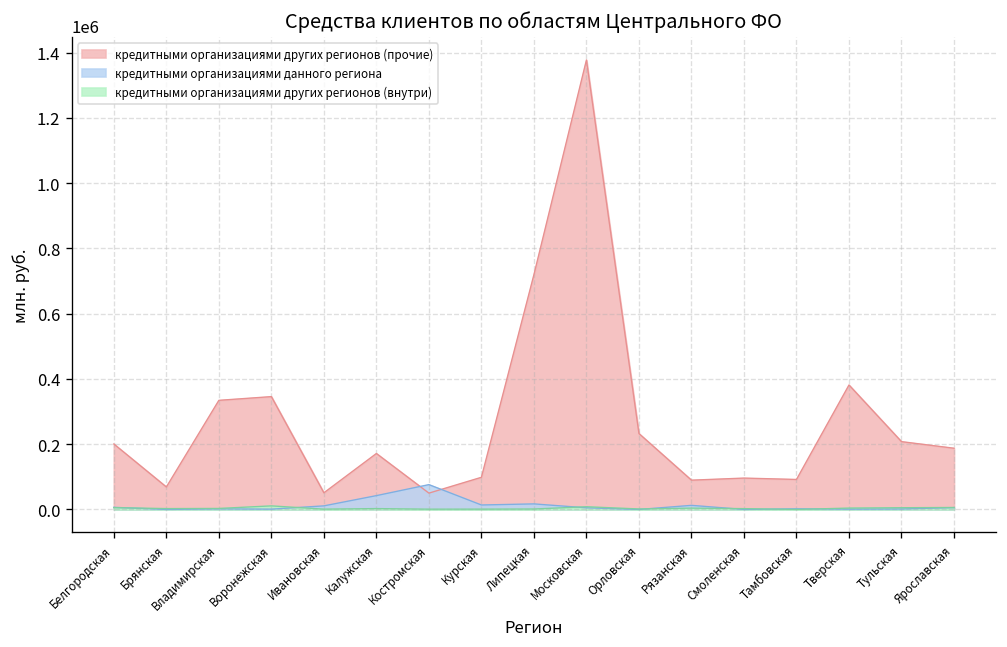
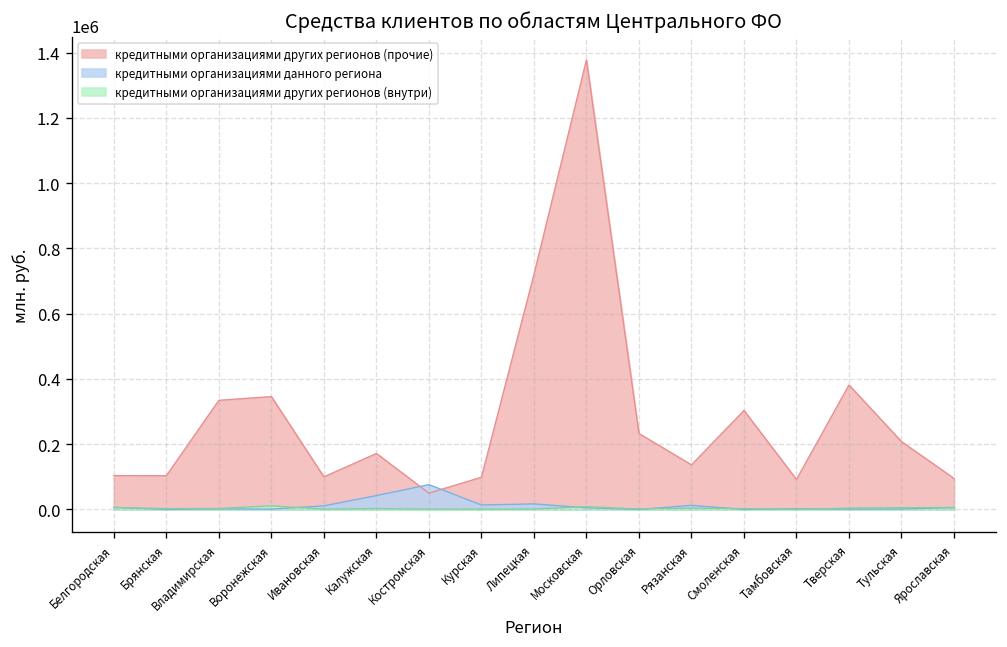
  {
    "кредитными организациями других регионов (прочие)": {
-     "Белгородская": 200000,
-     "Брянская": 70000,
+     "Белгородская": 100000,
+     "Брянская": 100000,
      "Владимирская": 330000,
      "Воронежская": 350000,
-     "Ивановская": 50000,
+     "Ивановская": 100000,
      "Калужская": 170000,
      "Костромская": 50000,
      "Курская": 100000,
      "Липецкая": 720000,
      "Московская": 1380000,
      "Орловская": 230000,
-     "Рязанская": 90000,
-     "Смоленская": 100000,
+     "Рязанская": 140000,
+     "Смоленская": 300000,
      "Тамбовская": 90000,
      "Тверская": 380000,
      "Тульская": 210000,
-     "Ярославская": 190000
+     "Ярославская": 100000
    }
  }
